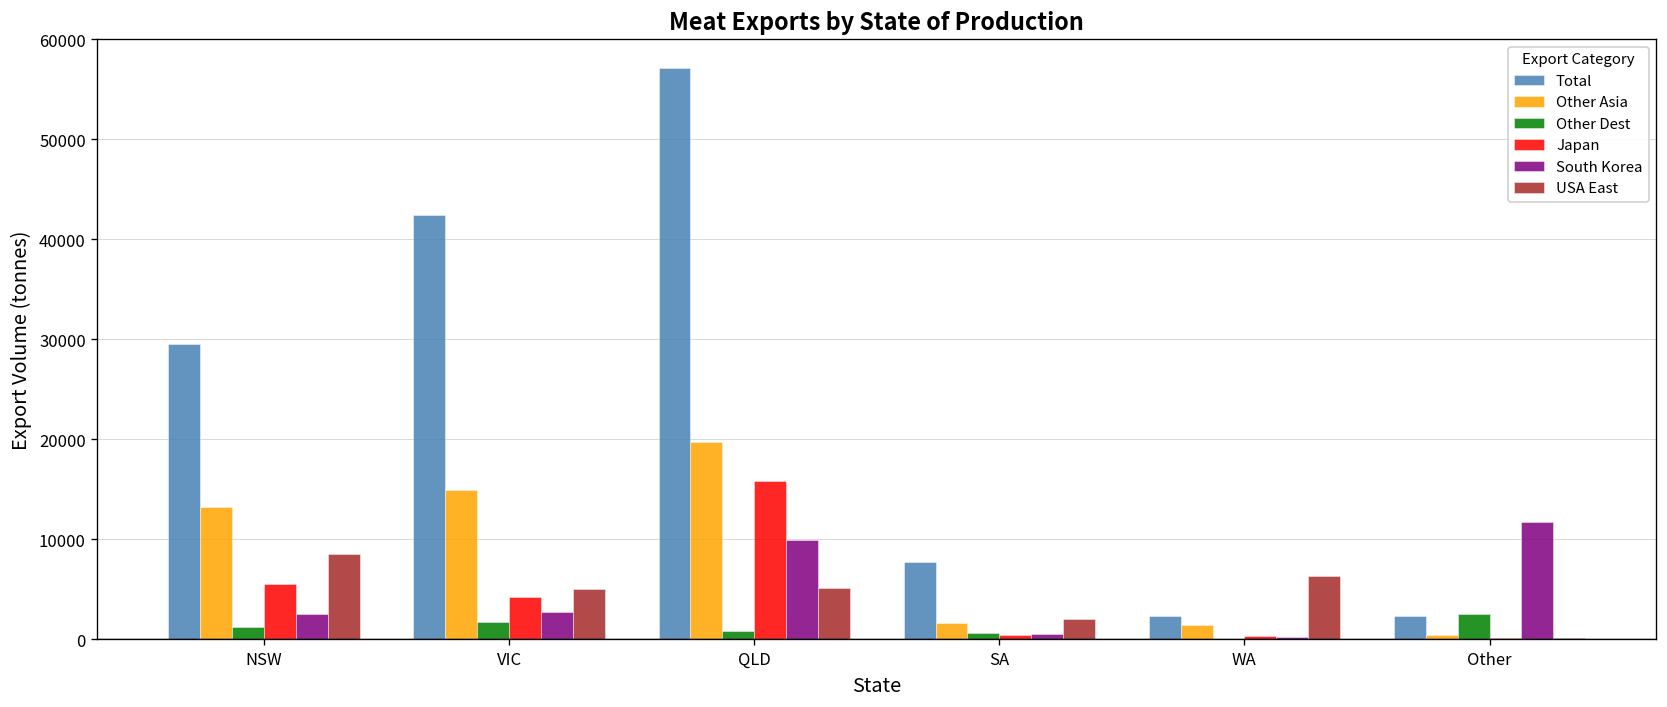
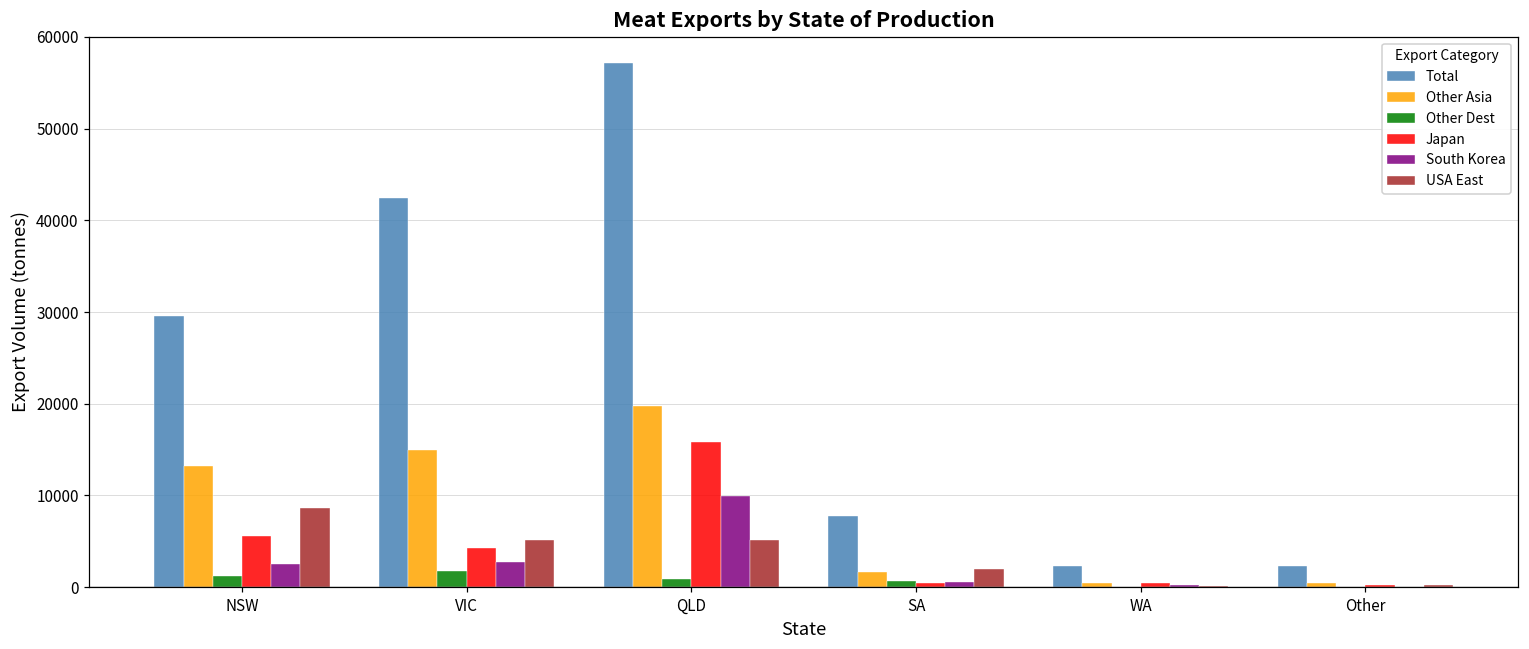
  {
    "Total": {
      "NSW": 30000,
      "VIC": 42000,
      "QLD": 57000,
      "SA": 8000,
      "WA": 2000,
      "Other": 2000
    },
    "Other Asia": {
      "NSW": 13000,
      "VIC": 15000,
      "QLD": 20000,
      "SA": 2000,
-     "WA": 1000,
+     "WA": 0,
      "Other": 0
    },
    "Other Dest": {
      "NSW": 1000,
      "VIC": 2000,
      "QLD": 1000,
      "SA": 1000,
-     "Other": 3000
+     "Other": 0
    },
    "Japan": {
      "NSW": 6000,
      "VIC": 4000,
      "QLD": 16000,
      "SA": 0,
      "WA": 0
    },
    "South Korea": {
      "NSW": 3000,
      "VIC": 3000,
      "QLD": 10000,
      "SA": 1000,
-     "Other": 12000
+     "Other": 0
    },
    "USA East": {
      "NSW": 9000,
      "VIC": 5000,
      "QLD": 5000,
      "SA": 2000,
-     "WA": 6000
+     "WA": 0
    }
  }
